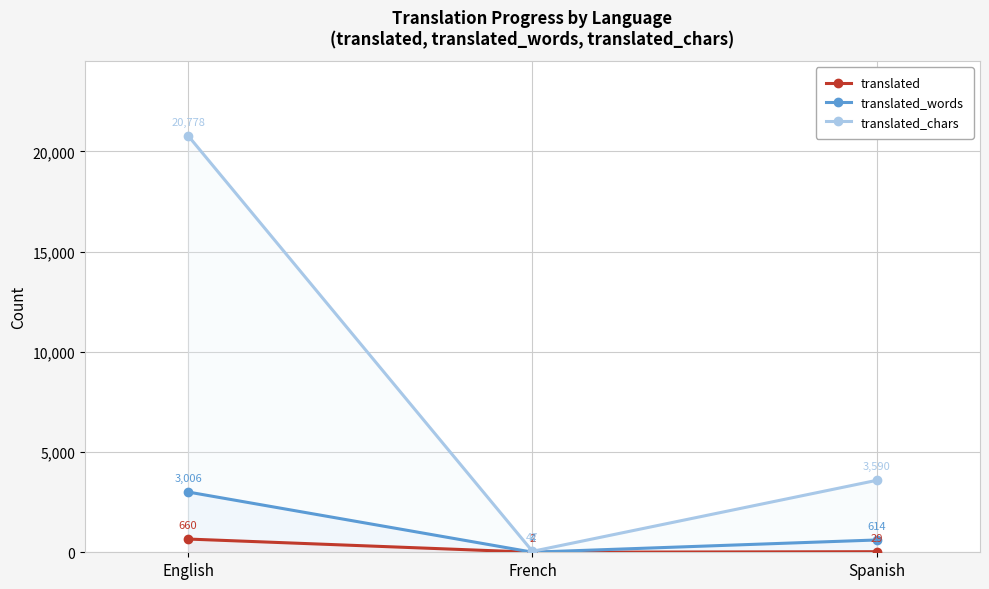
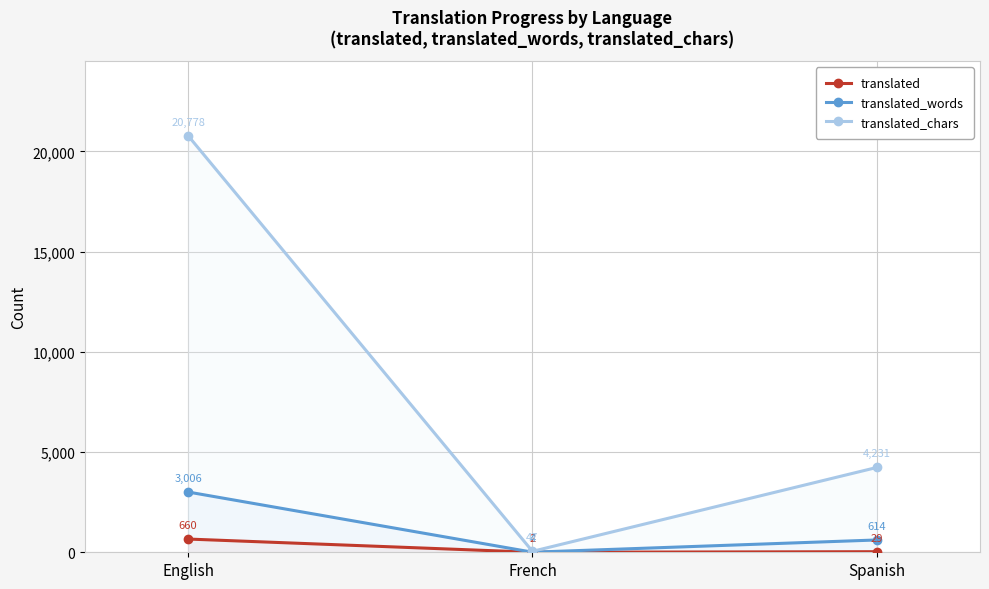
  {
    "translated": {
      "English": "660"
    },
    "translated_words": {
      "English": "3,006",
      "Spanish": "614"
    },
    "translated_chars": {
      "English": "20,778",
-     "Spanish": "3,590"
+     "Spanish": "4,231"
    }
  }
